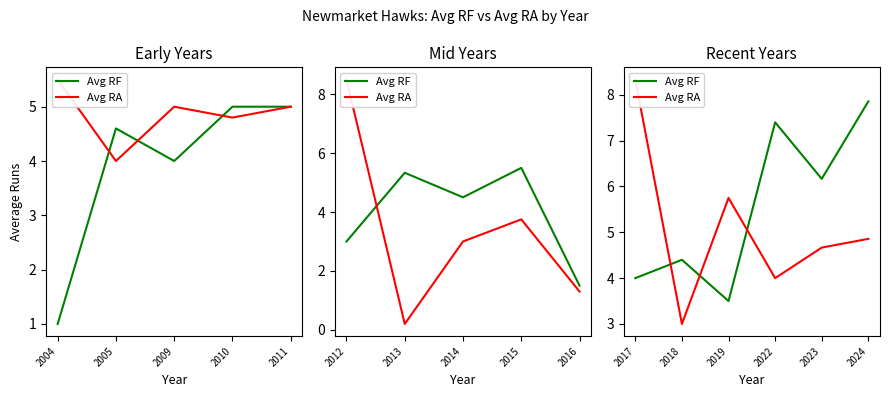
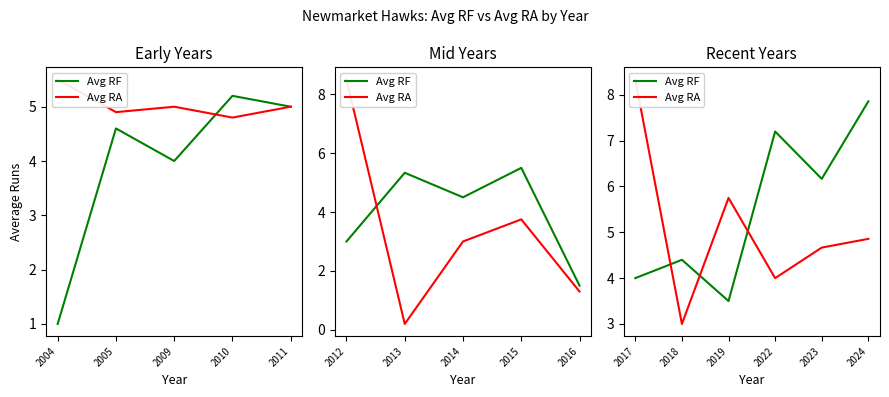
  {
    "Early Years": {
      "Avg RF": {
        "2004": 1.0,
        "2005": 4.6,
        "2009": 4.0,
-       "2010": 5.0
+       "2010": 5.2
      },
      "Avg RA": {
-       "2005": 4.0,
+       "2005": 4.9,
        "2009": 5.0,
        "2010": 4.8
      }
    },
    "Mid Years": {
      "Avg RF": {
        "2012": 3.0,
        "2013": 5.3,
        "2014": 4.5,
        "2015": 5.5,
        "2016": 1.5
      },
      "Avg RA": {
        "2013": 0.2,
        "2014": 3.0,
        "2015": 3.8,
        "2016": 1.3
      }
    },
    "Recent Years": {
      "Avg RF": {
        "2017": 4.0,
        "2018": 4.4,
        "2019": 3.5,
-       "2022": 7.4,
+       "2022": 7.2,
        "2023": 6.2,
        "2024": 7.9
      },
      "Avg RA": {
        "2018": 3.0,
        "2019": 5.8,
        "2022": 4.0,
        "2023": 4.7,
        "2024": 4.9
      }
    }
  }
